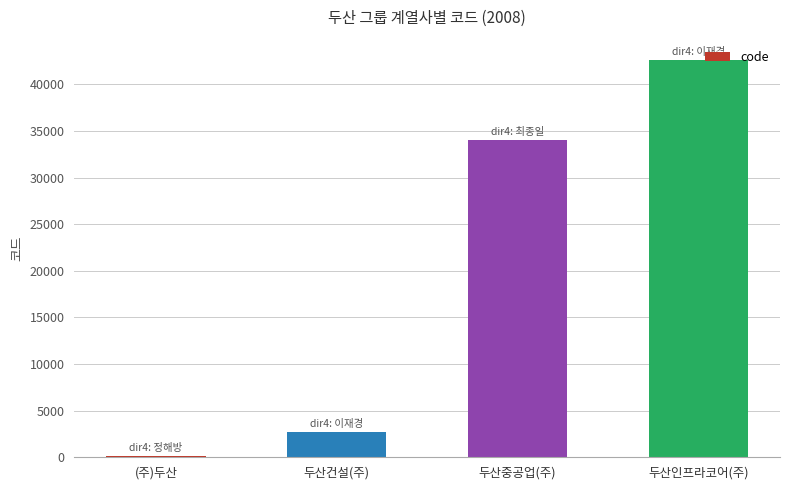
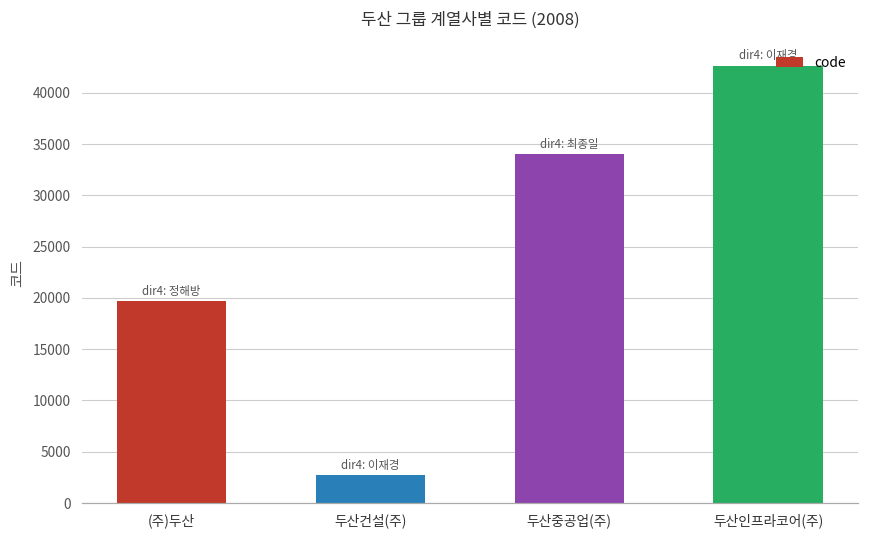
  {
-   "(주)두산": 0,
+   "(주)두산": 20000,
    "두산건설(주)": 3000,
    "두산중공업(주)": 34000,
    "두산인프라코어(주)": 43000
  }
